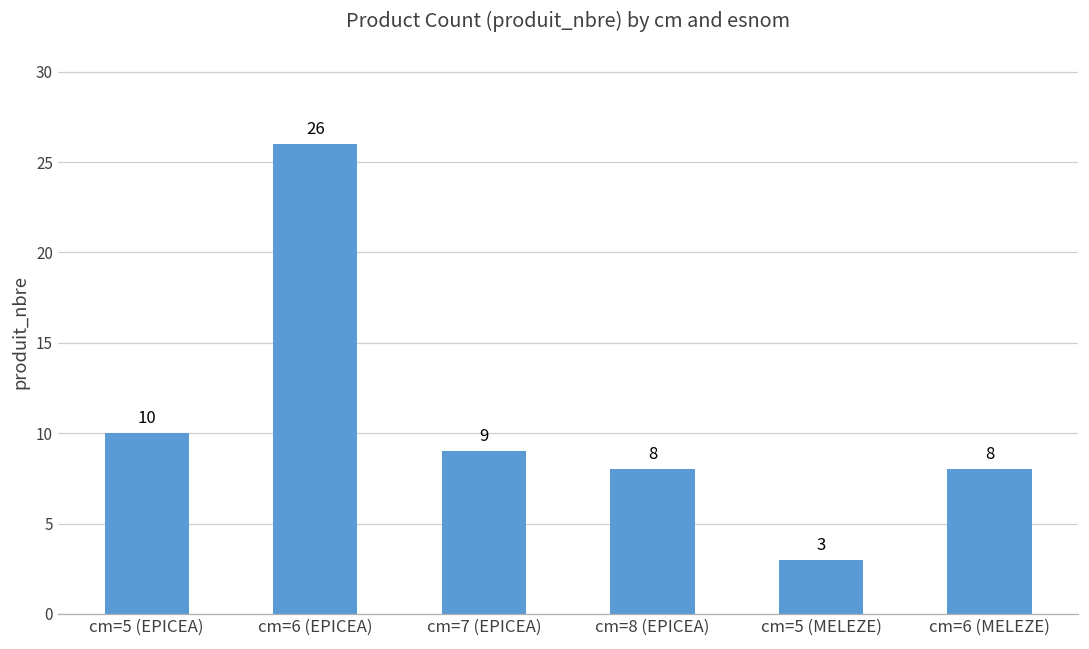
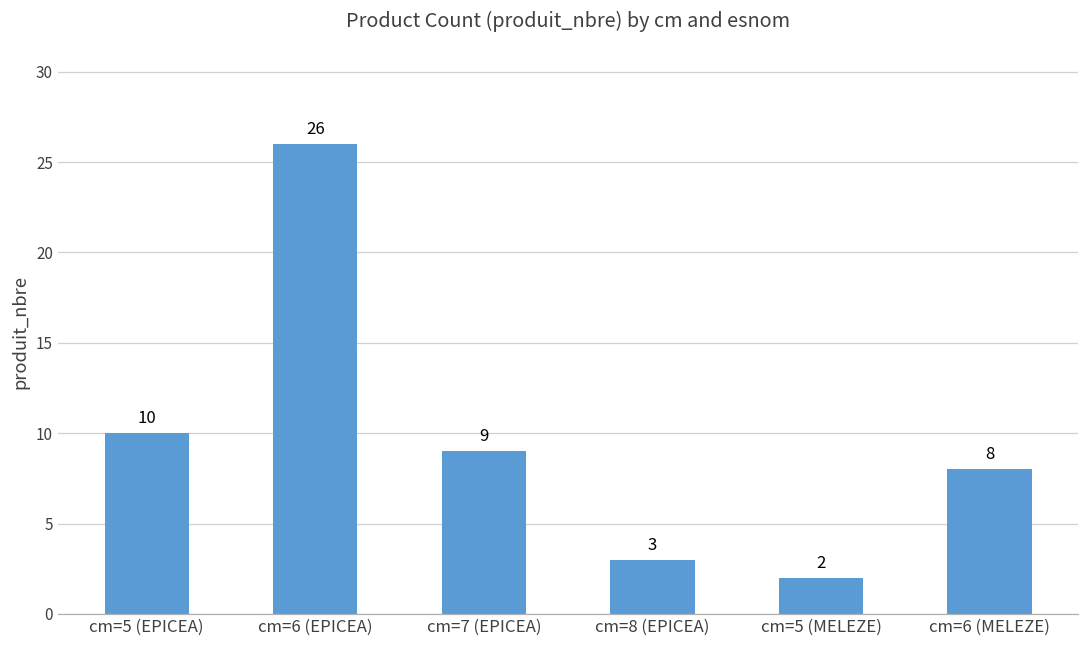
  {
    "cm=5 (EPICEA)": 10,
    "cm=6 (EPICEA)": 26,
    "cm=7 (EPICEA)": 9,
-   "cm=8 (EPICEA)": 8,
-   "cm=5 (MELEZE)": 3,
+   "cm=8 (EPICEA)": 3,
+   "cm=5 (MELEZE)": 2,
    "cm=6 (MELEZE)": 8
  }
